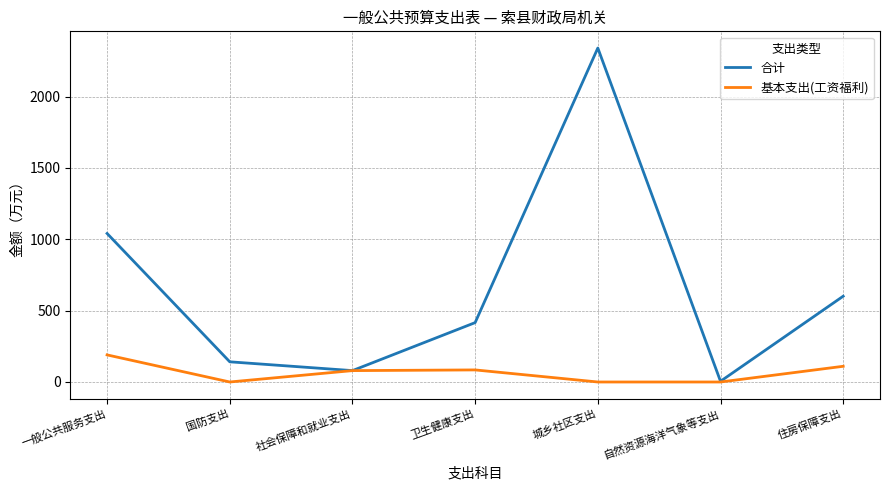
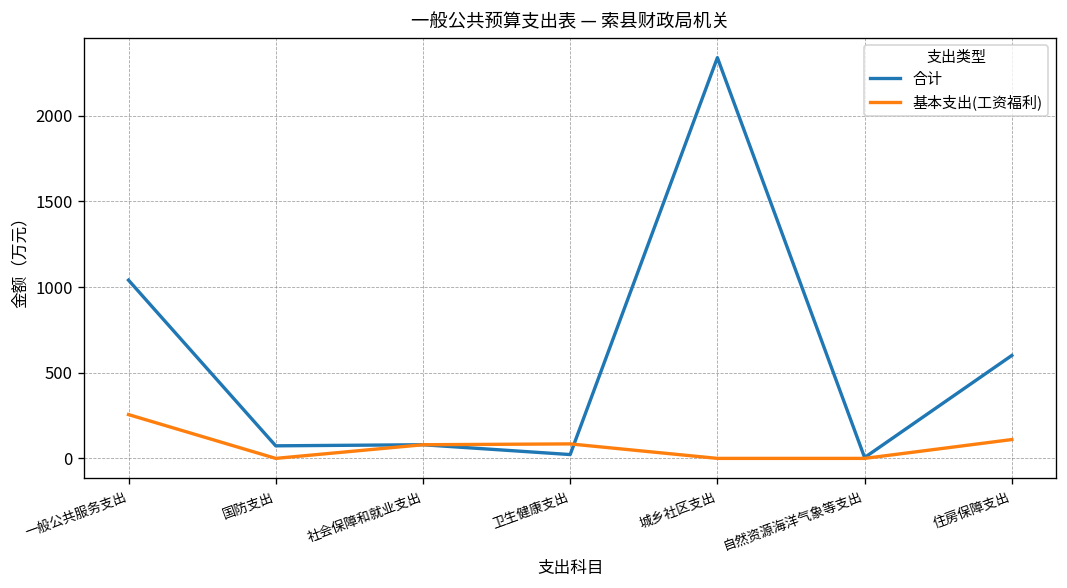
  {
    "合计": {
      "一般公共服务支出": 1040,
-     "国防支出": 140,
-     "卫生健康支出": 420,
+     "国防支出": 70,
+     "卫生健康支出": 20,
      "城乡社区支出": 2340,
      "住房保障支出": 600
    },
    "基本支出(工资福利)": {
-     "一般公共服务支出": 190,
+     "一般公共服务支出": 260,
      "国防支出": 0,
      "卫生健康支出": 80,
      "城乡社区支出": 0,
      "住房保障支出": 110
    }
  }
